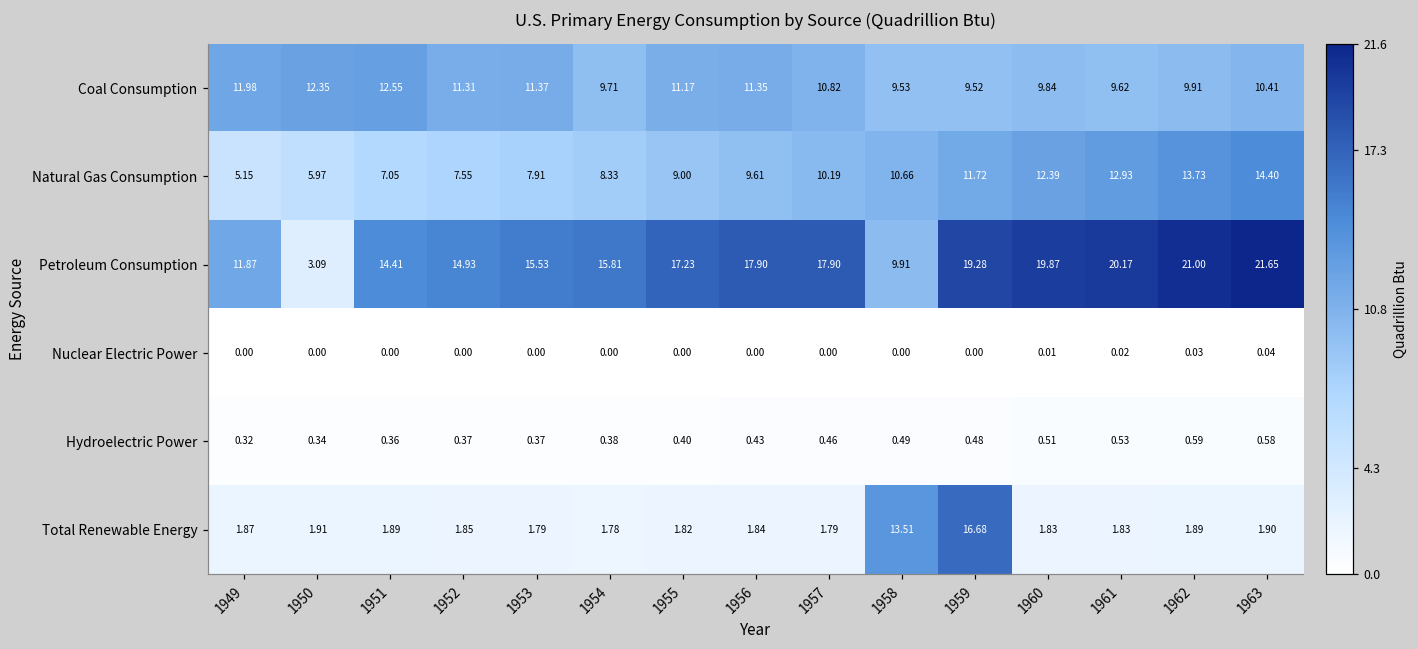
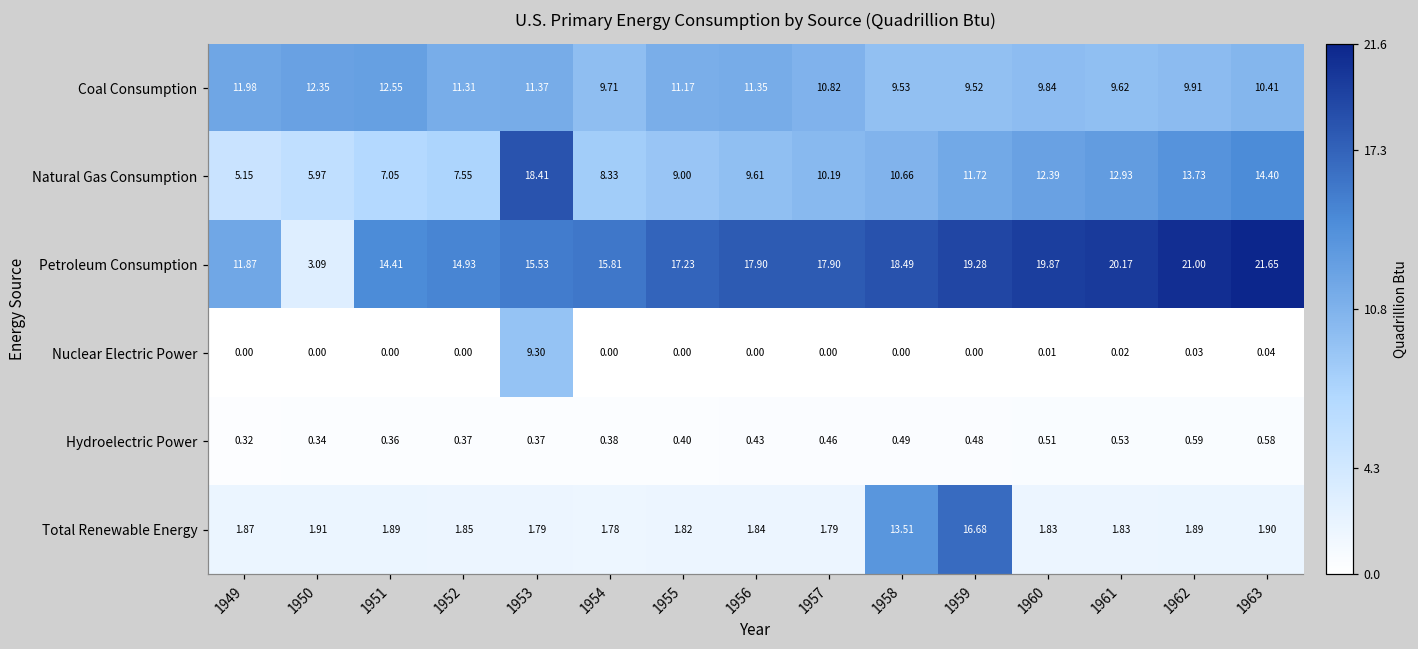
  {
    "Coal Consumption": {
      "1949": 11.98,
      "1950": 12.35,
      "1951": 12.55,
      "1952": 11.31,
      "1953": 11.37,
      "1954": 9.71,
      "1955": 11.17,
      "1956": 11.35,
      "1957": 10.82,
      "1958": 9.53,
      "1959": 9.52,
      "1960": 9.84,
      "1961": 9.62,
      "1962": 9.91,
      "1963": 10.41
    },
    "Natural Gas Consumption": {
      "1949": 5.15,
      "1950": 5.97,
      "1951": 7.05,
      "1952": 7.55,
-     "1953": 7.91,
+     "1953": 18.41,
      "1954": 8.33,
      "1955": 9.00,
      "1956": 9.61,
      "1957": 10.19,
      "1958": 10.66,
      "1959": 11.72,
      "1960": 12.39,
      "1961": 12.93,
      "1962": 13.73,
      "1963": 14.40
    },
    "Petroleum Consumption": {
      "1949": 11.87,
      "1950": 3.09,
      "1951": 14.41,
      "1952": 14.93,
      "1953": 15.53,
      "1954": 15.81,
      "1955": 17.23,
      "1956": 17.90,
      "1957": 17.90,
-     "1958": 9.91,
+     "1958": 18.49,
      "1959": 19.28,
      "1960": 19.87,
      "1961": 20.17,
      "1962": 21.00,
      "1963": 21.65
    },
    "Nuclear Electric Power": {
      "1949": 0.00,
      "1950": 0.00,
      "1951": 0.00,
      "1952": 0.00,
-     "1953": 0.00,
+     "1953": 9.30,
      "1954": 0.00,
      "1955": 0.00,
      "1956": 0.00,
      "1957": 0.00,
      "1958": 0.00,
      "1959": 0.00,
      "1960": 0.01,
      "1961": 0.02,
      "1962": 0.03,
      "1963": 0.04
    },
    "Hydroelectric Power": {
      "1949": 0.32,
      "1950": 0.34,
      "1951": 0.36,
      "1952": 0.37,
      "1953": 0.37,
      "1954": 0.38,
      "1955": 0.40,
      "1956": 0.43,
      "1957": 0.46,
      "1958": 0.49,
      "1959": 0.48,
      "1960": 0.51,
      "1961": 0.53,
      "1962": 0.59,
      "1963": 0.58
    },
    "Total Renewable Energy": {
      "1949": 1.87,
      "1950": 1.91,
      "1951": 1.89,
      "1952": 1.85,
      "1953": 1.79,
      "1954": 1.78,
      "1955": 1.82,
      "1956": 1.84,
      "1957": 1.79,
      "1958": 13.51,
      "1959": 16.68,
      "1960": 1.83,
      "1961": 1.83,
      "1962": 1.89,
      "1963": 1.90
    }
  }
